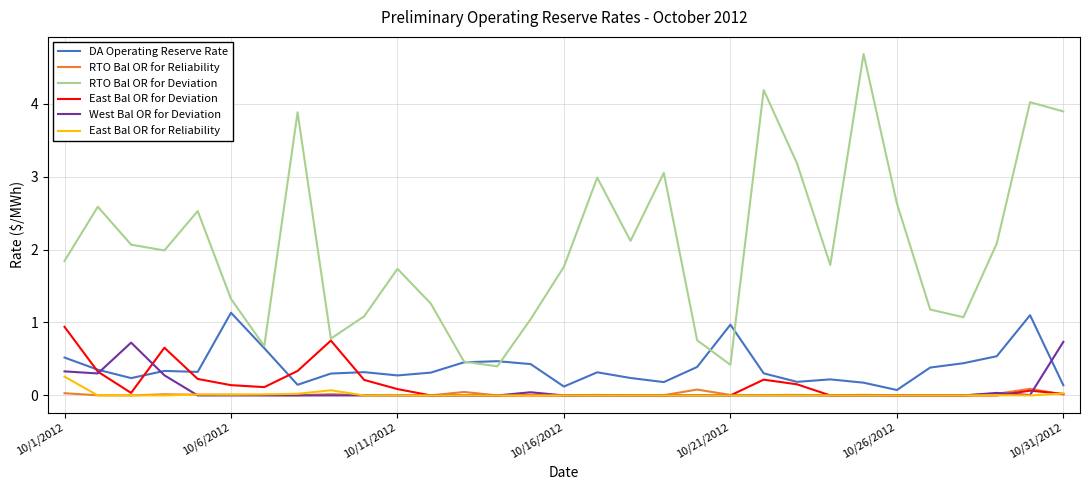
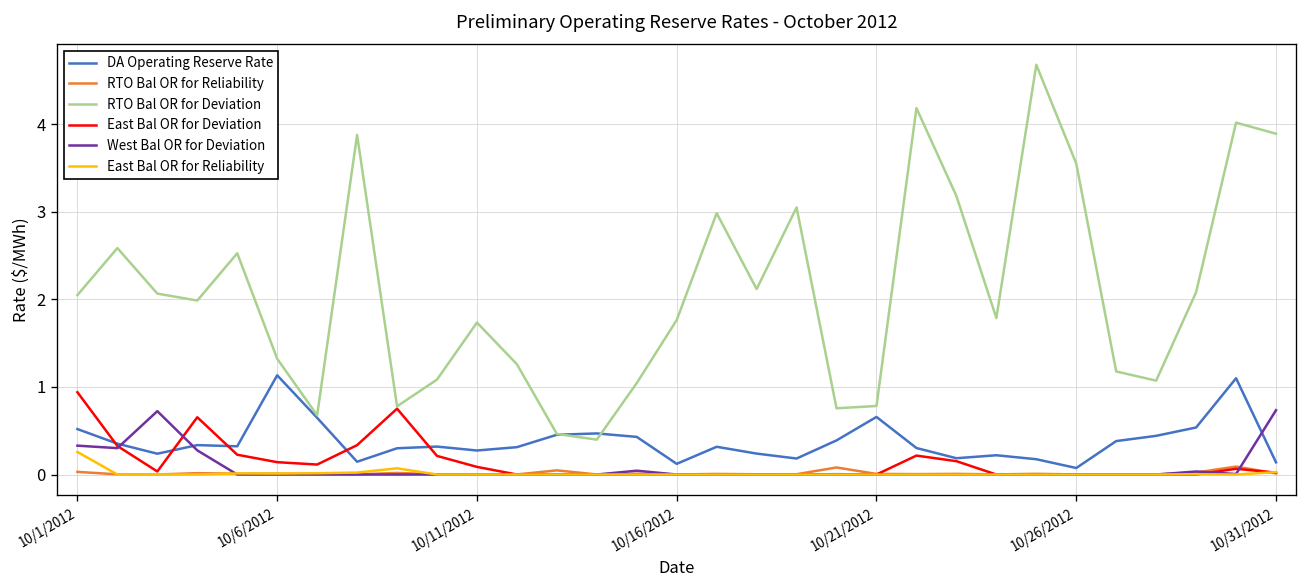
  {
    "DA Operating Reserve Rate": {
      "10/1/2012": 0.5,
      "10/6/2012": 1.1,
      "10/11/2012": 0.3,
      "10/16/2012": 0.1,
-     "10/21/2012": 1.0,
+     "10/21/2012": 0.7,
      "10/26/2012": 0.1,
      "10/31/2012": 0.1
    },
    "RTO Bal OR for Reliability": {
      "10/1/2012": 0.0
    },
    "RTO Bal OR for Deviation": {
-     "10/1/2012": 1.8,
+     "10/1/2012": 2.0,
      "10/6/2012": 1.3,
      "10/11/2012": 1.7,
      "10/16/2012": 1.8,
-     "10/21/2012": 0.4,
-     "10/26/2012": 2.6,
+     "10/21/2012": 0.8,
+     "10/26/2012": 3.6,
      "10/31/2012": 3.9
    },
    "East Bal OR for Deviation": {
      "10/1/2012": 0.9,
      "10/6/2012": 0.1,
      "10/11/2012": 0.1
    },
    "West Bal OR for Deviation": {
      "10/1/2012": 0.3,
      "10/31/2012": 0.7
    },
    "East Bal OR for Reliability": {
      "10/1/2012": 0.3
    }
  }
